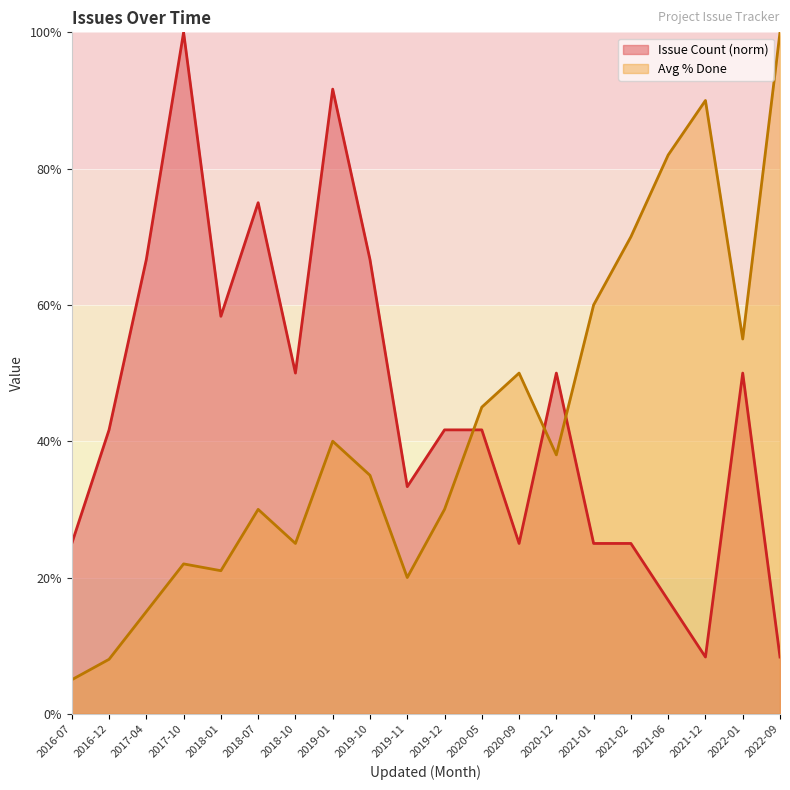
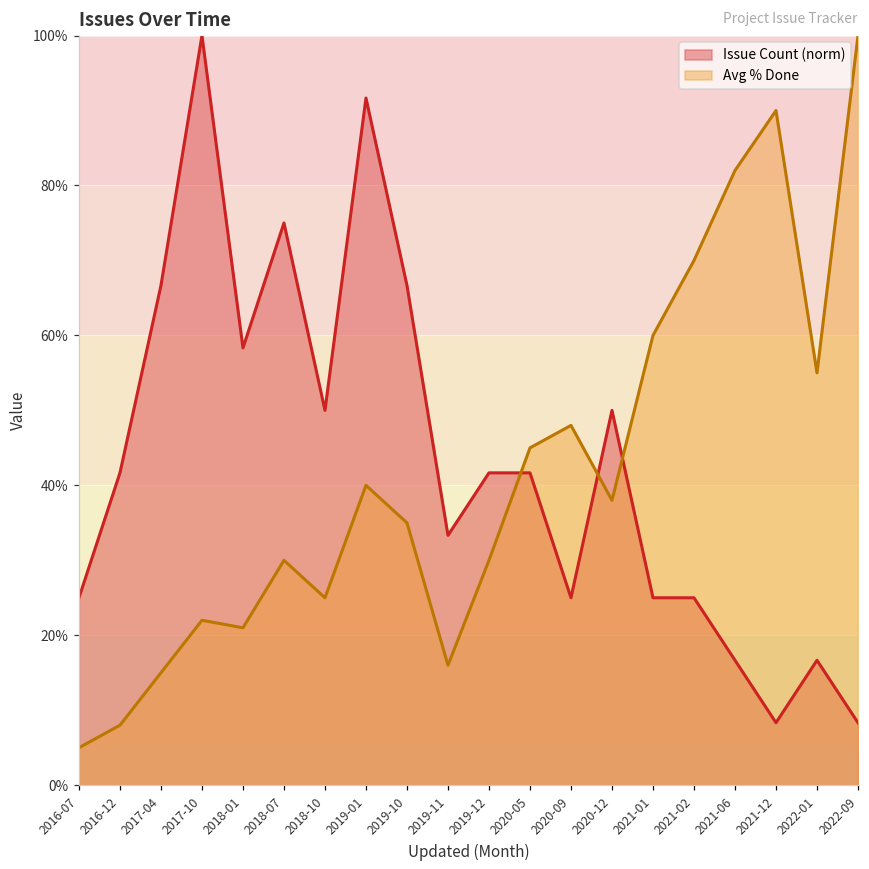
  {
    "Issue Count (norm)": {
      "2016-07": "25%",
      "2016-12": "42%",
      "2017-04": "67%",
      "2017-10": "100%",
      "2018-01": "58%",
      "2018-07": "75%",
      "2018-10": "50%",
      "2019-01": "92%",
      "2019-10": "67%",
      "2019-11": "33%",
      "2019-12": "42%",
      "2020-05": "42%",
      "2020-09": "25%",
      "2020-12": "50%",
      "2021-01": "25%",
      "2021-02": "25%",
      "2021-06": "17%",
      "2021-12": "8%",
-     "2022-01": "50%",
+     "2022-01": "17%",
      "2022-09": "8%"
    },
    "Avg % Done": {
      "2016-07": "5%",
      "2016-12": "8%",
      "2017-04": "15%",
      "2017-10": "22%",
      "2018-01": "21%",
      "2018-07": "30%",
      "2018-10": "25%",
      "2019-01": "40%",
      "2019-10": "35%",
-     "2019-11": "20%",
+     "2019-11": "16%",
      "2019-12": "30%",
      "2020-05": "45%",
-     "2020-09": "50%",
+     "2020-09": "48%",
      "2020-12": "38%",
      "2021-01": "60%",
      "2021-02": "70%",
      "2021-06": "82%",
      "2021-12": "90%",
      "2022-01": "55%",
      "2022-09": "100%"
    }
  }
